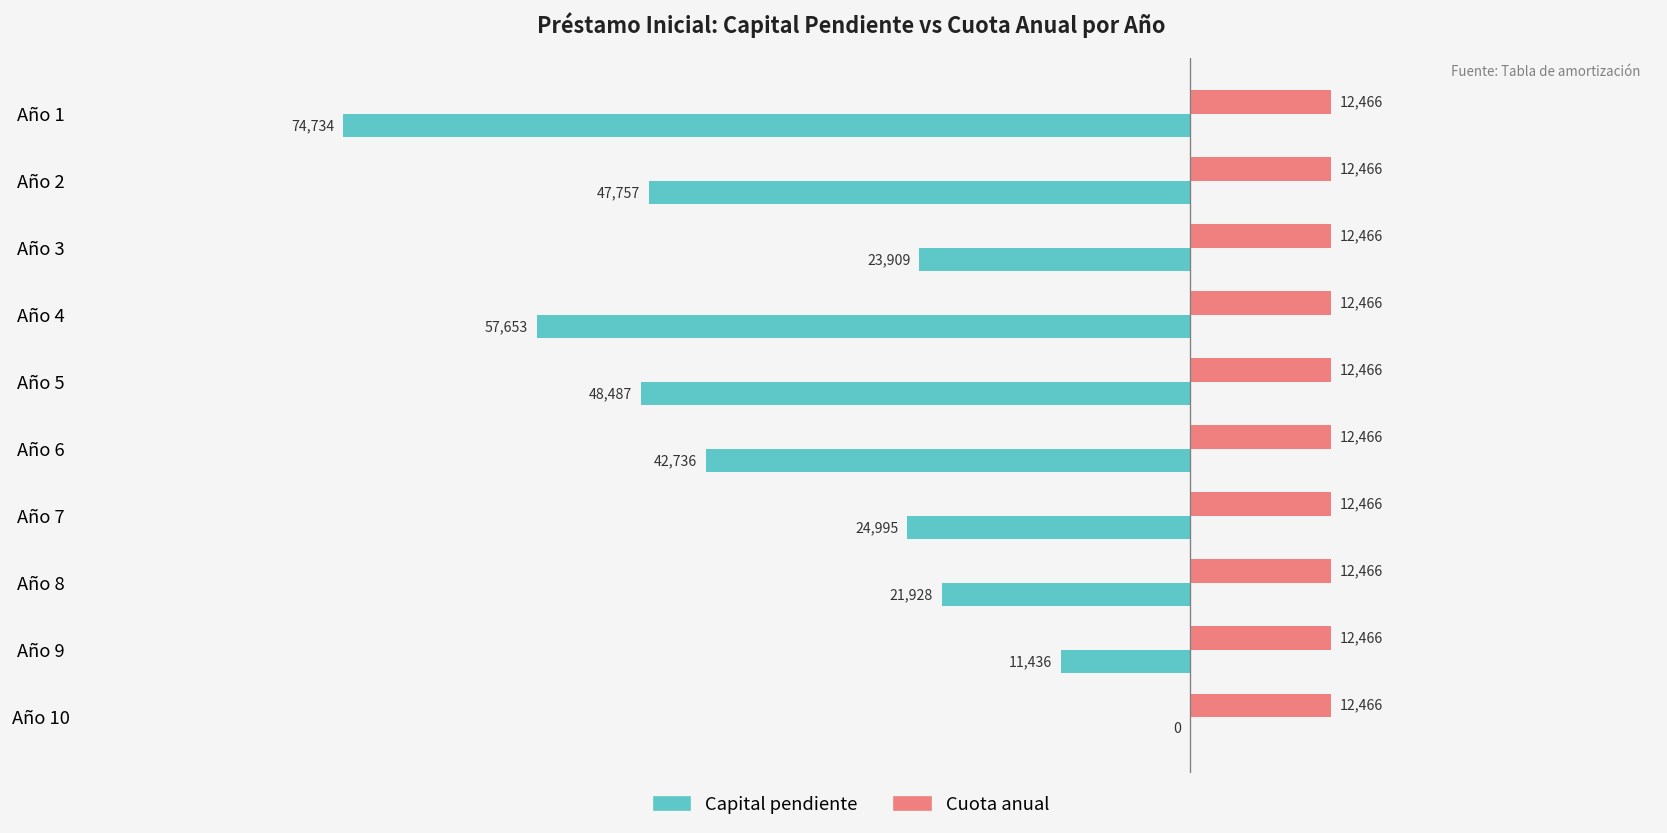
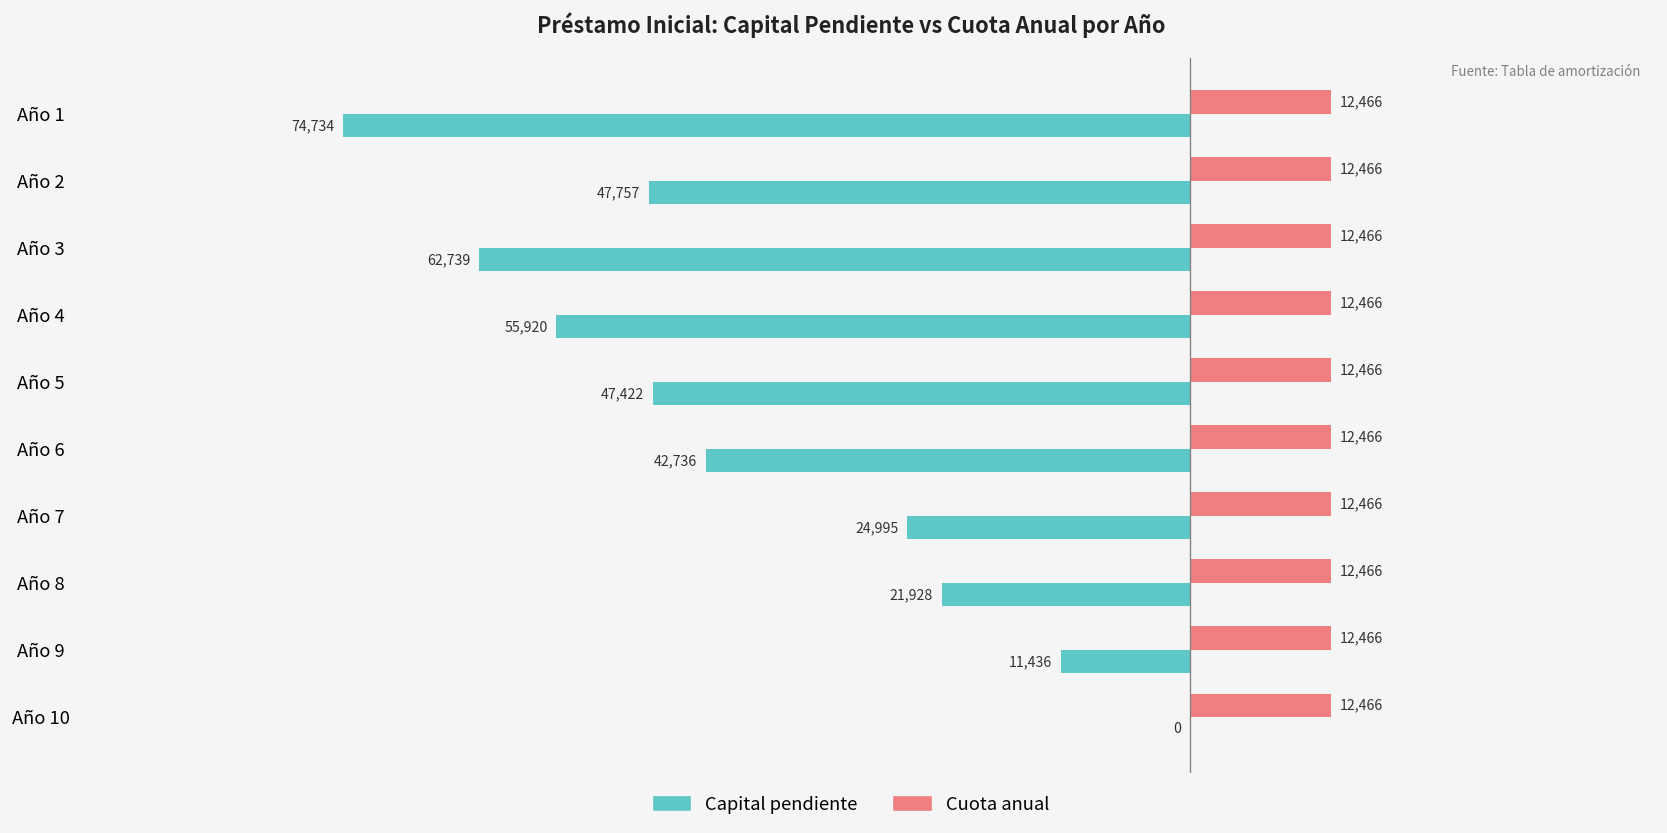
  {
    "Capital pendiente": {
-     "Año 3": "23,909",
-     "Año 4": "57,653",
-     "Año 5": "48,487",
+     "Año 3": "62,739",
+     "Año 4": "55,920",
+     "Año 5": "47,422",
      "Año 10": "0"
    },
    "Cuota anual": {
      "Año 1": "12,466",
      "Año 2": "12,466",
      "Año 3": "12,466",
      "Año 4": "12,466",
      "Año 5": "12,466",
      "Año 6": "12,466",
      "Año 7": "12,466",
      "Año 8": "12,466",
      "Año 9": "12,466",
      "Año 10": "12,466"
    }
  }
